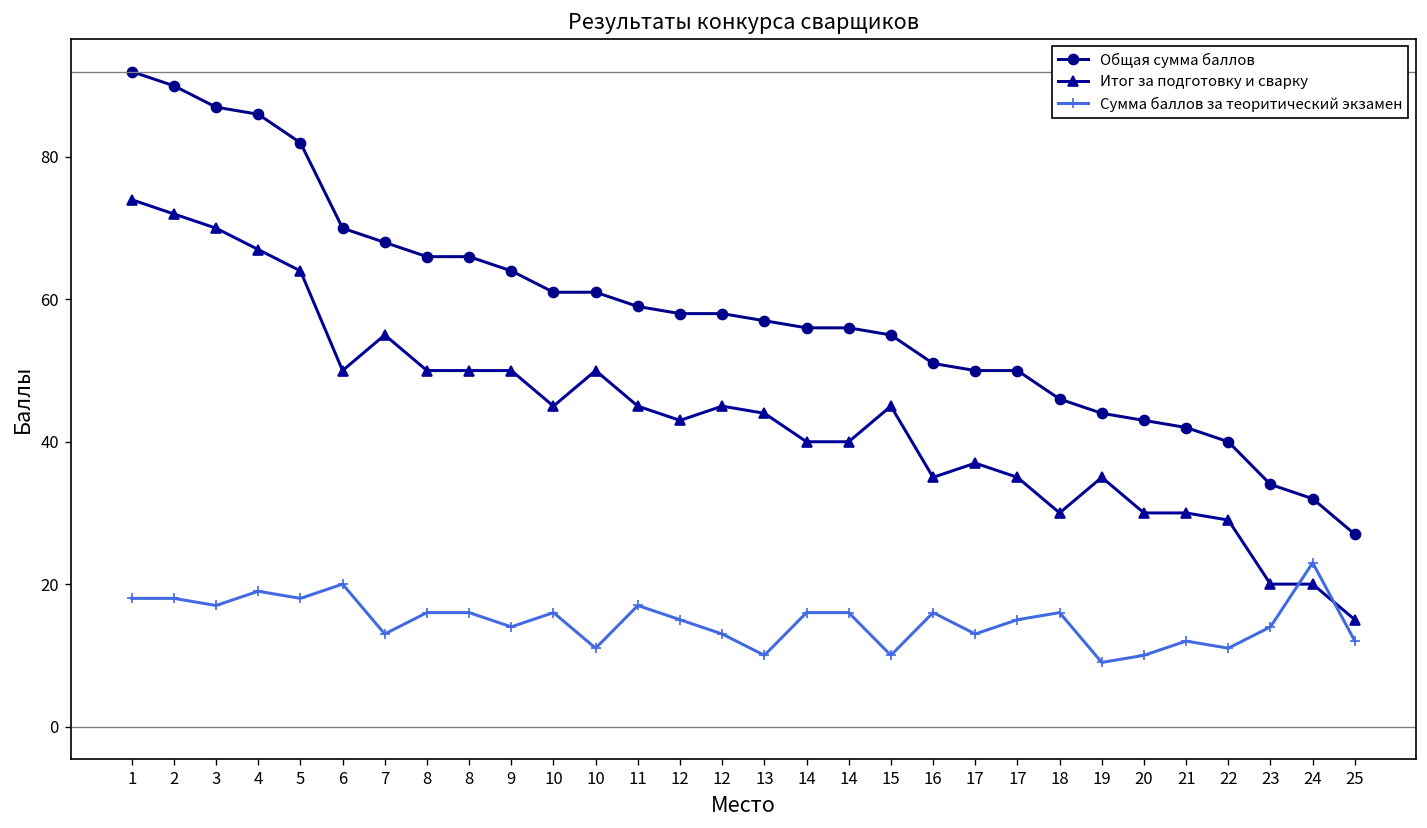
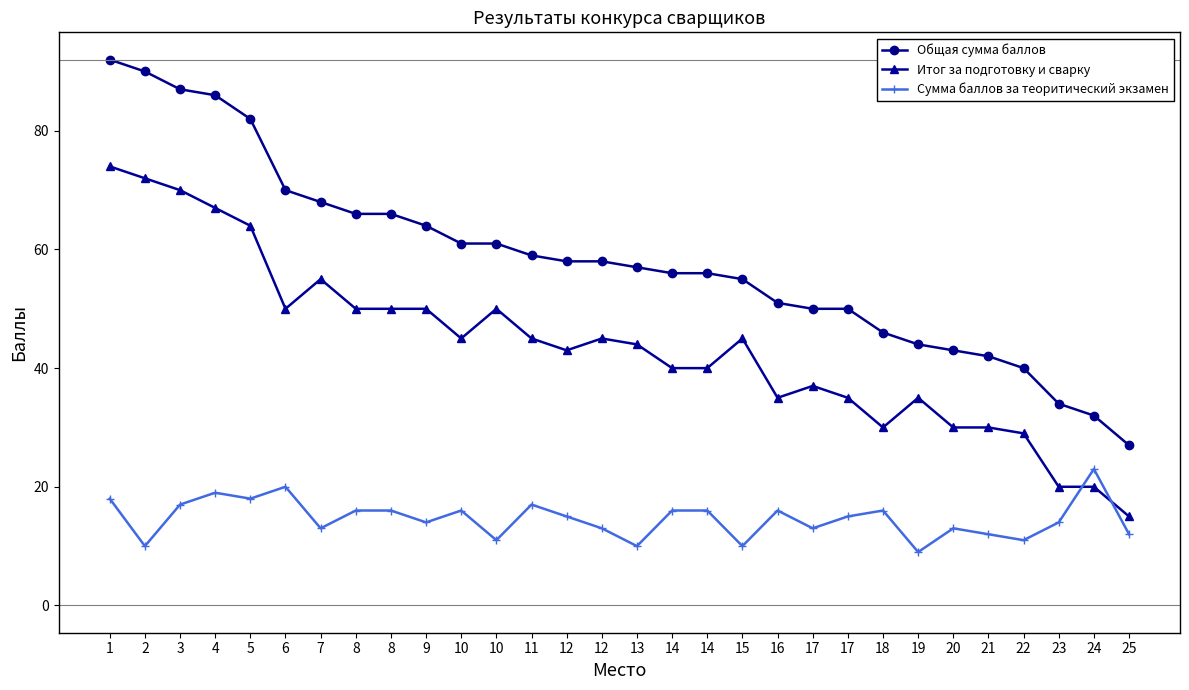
  {
    "Cумма баллов за теоритический экзамен": {
      "1": 18,
-     "2": 18,
+     "2": 10,
      "3": 17,
      "4": 19,
      "5": 18,
      "6": 20,
      "7": 13,
      "9": 14,
      "11": 17,
      "13": 10,
      "15": 10,
      "16": 16,
      "18": 16,
      "19": 9,
-     "20": 10,
+     "20": 13,
      "21": 12,
      "22": 11,
      "23": 14,
      "24": 23,
      "25": 12
    }
  }
